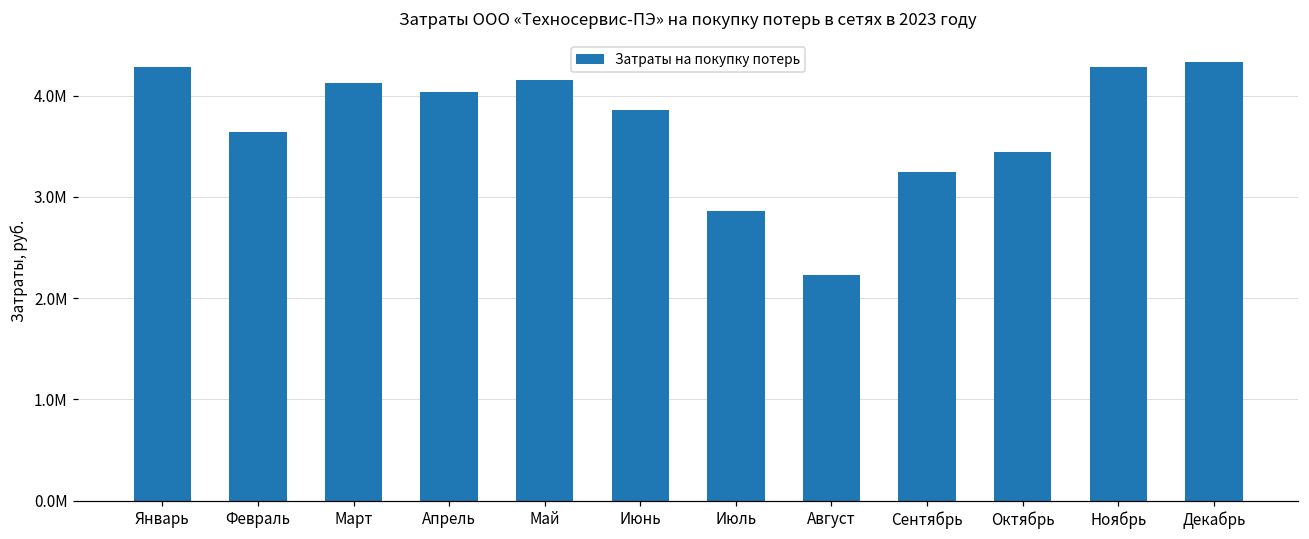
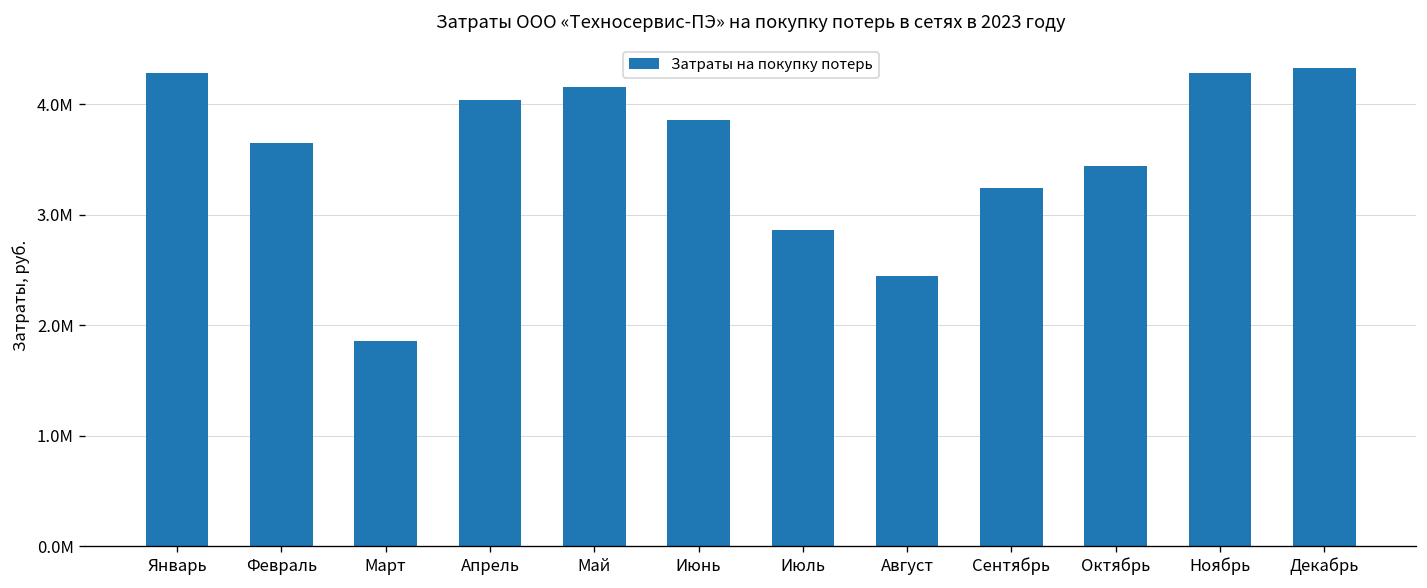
  {
    "Январь": 4300000,
    "Февраль": 3600000,
-   "Март": 4100000,
+   "Март": 1900000,
    "Апрель": 4000000,
    "Май": 4200000,
    "Июнь": 3900000,
    "Июль": 2900000,
-   "Август": 2200000,
+   "Август": 2400000,
    "Сентябрь": 3200000,
    "Октябрь": 3400000,
    "Ноябрь": 4300000,
    "Декабрь": 4300000
  }
